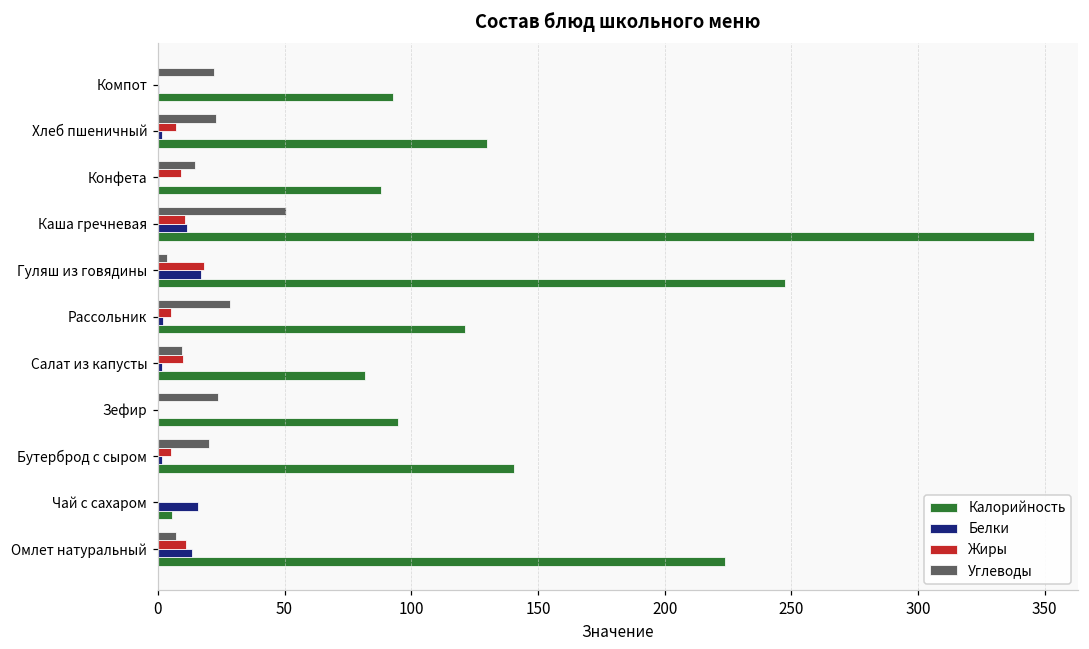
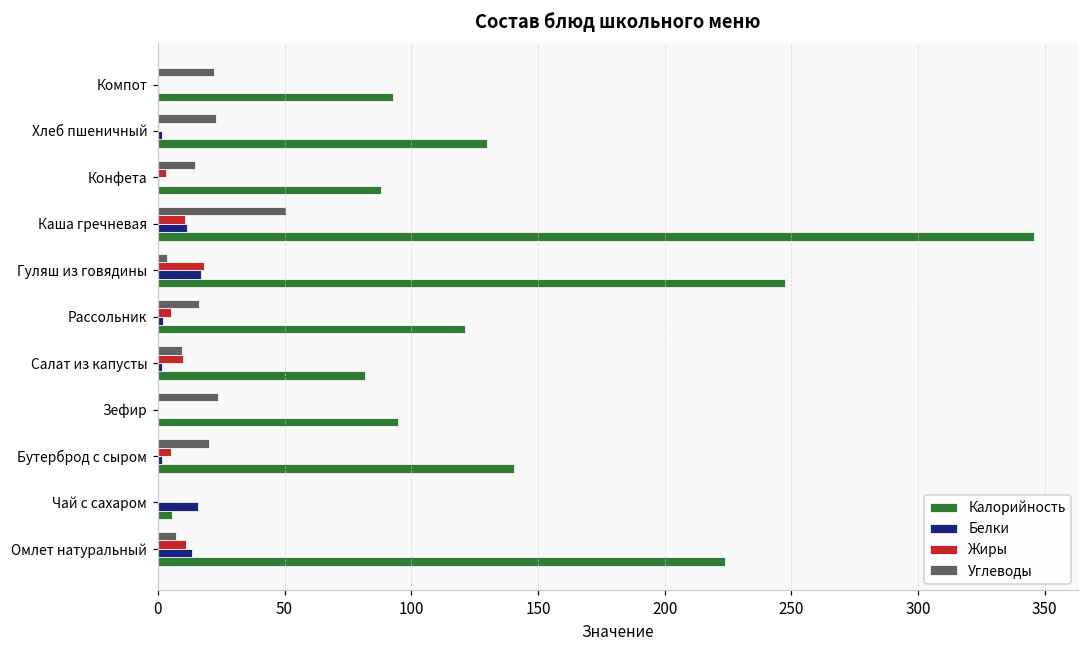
  {
    "Калорийность": {
      "Компот": 93,
      "Хлеб пшеничный": 130,
      "Конфета": 88,
      "Каша гречневая": 346,
      "Гуляш из говядины": 247,
      "Рассольник": 121,
      "Салат из капусты": 82,
      "Зефир": 95,
      "Бутерброд с сыром": 141,
      "Чай с сахаром": 6,
      "Омлет натуральный": 224
    },
    "Белки": {
      "Хлеб пшеничный": 2,
      "Каша гречневая": 12,
      "Гуляш из говядины": 17,
      "Рассольник": 2,
      "Салат из капусты": 2,
      "Зефир": 0,
      "Бутерброд с сыром": 2,
      "Чай с сахаром": 16,
      "Омлет натуральный": 13
    },
    "Жиры": {
-     "Хлеб пшеничный": 7,
-     "Конфета": 9,
+     "Хлеб пшеничный": 0,
+     "Конфета": 3,
      "Каша гречневая": 11,
      "Гуляш из говядины": 18,
      "Рассольник": 5,
      "Салат из капусты": 10,
      "Зефир": 0,
      "Бутерброд с сыром": 5,
      "Омлет натуральный": 11
    },
    "Углеводы": {
      "Компот": 22,
      "Хлеб пшеничный": 23,
      "Конфета": 15,
      "Каша гречневая": 51,
      "Гуляш из говядины": 4,
-     "Рассольник": 28,
+     "Рассольник": 16,
      "Салат из капусты": 10,
      "Зефир": 24,
      "Бутерброд с сыром": 20,
      "Омлет натуральный": 7
    }
  }
